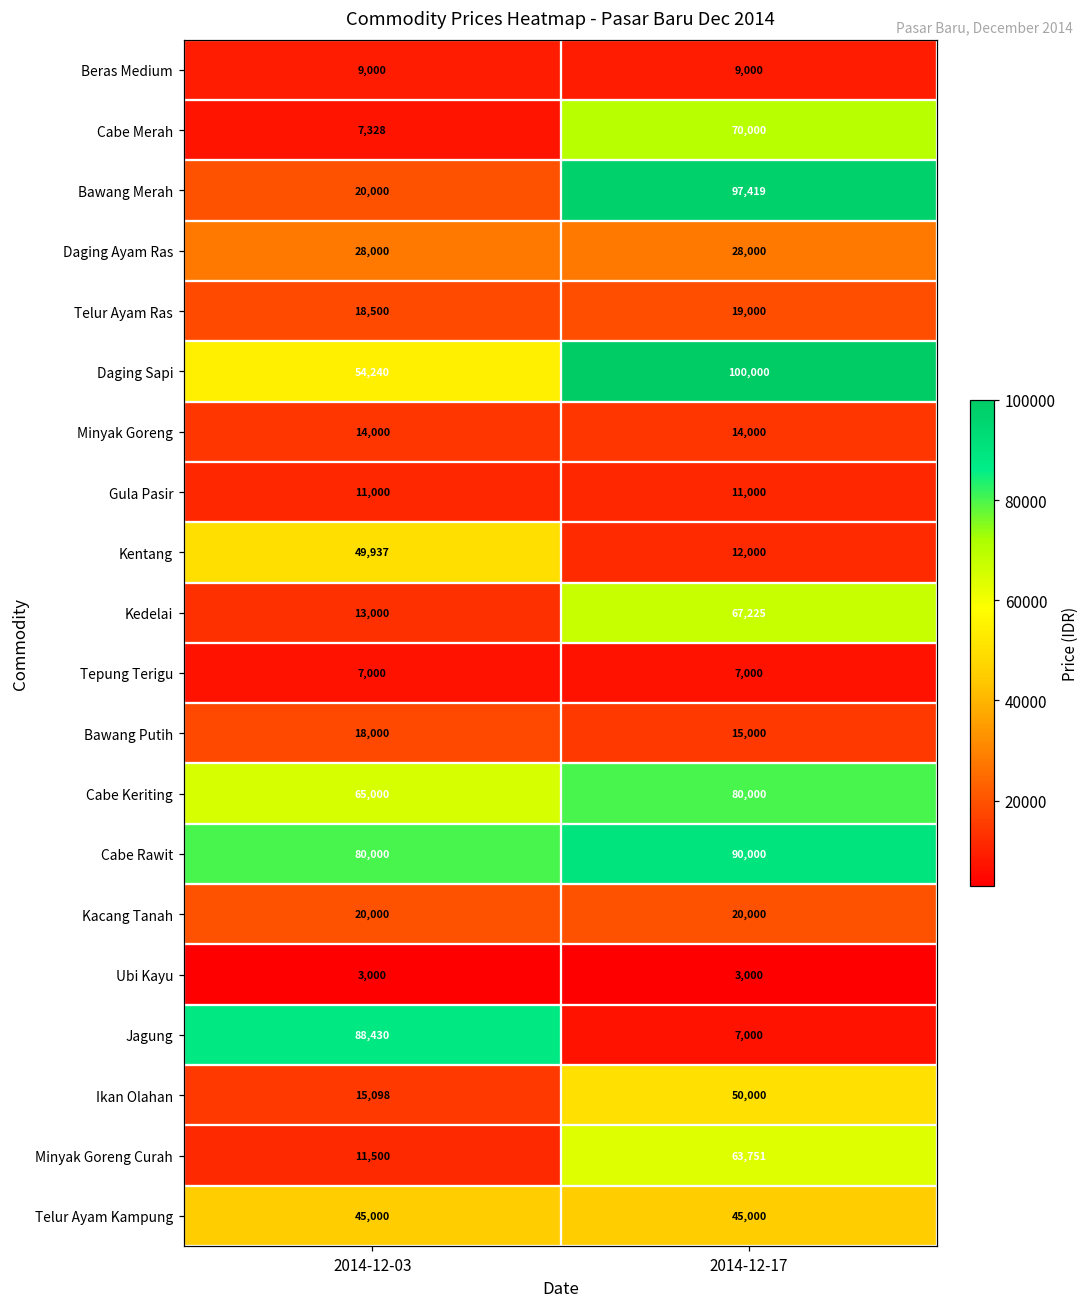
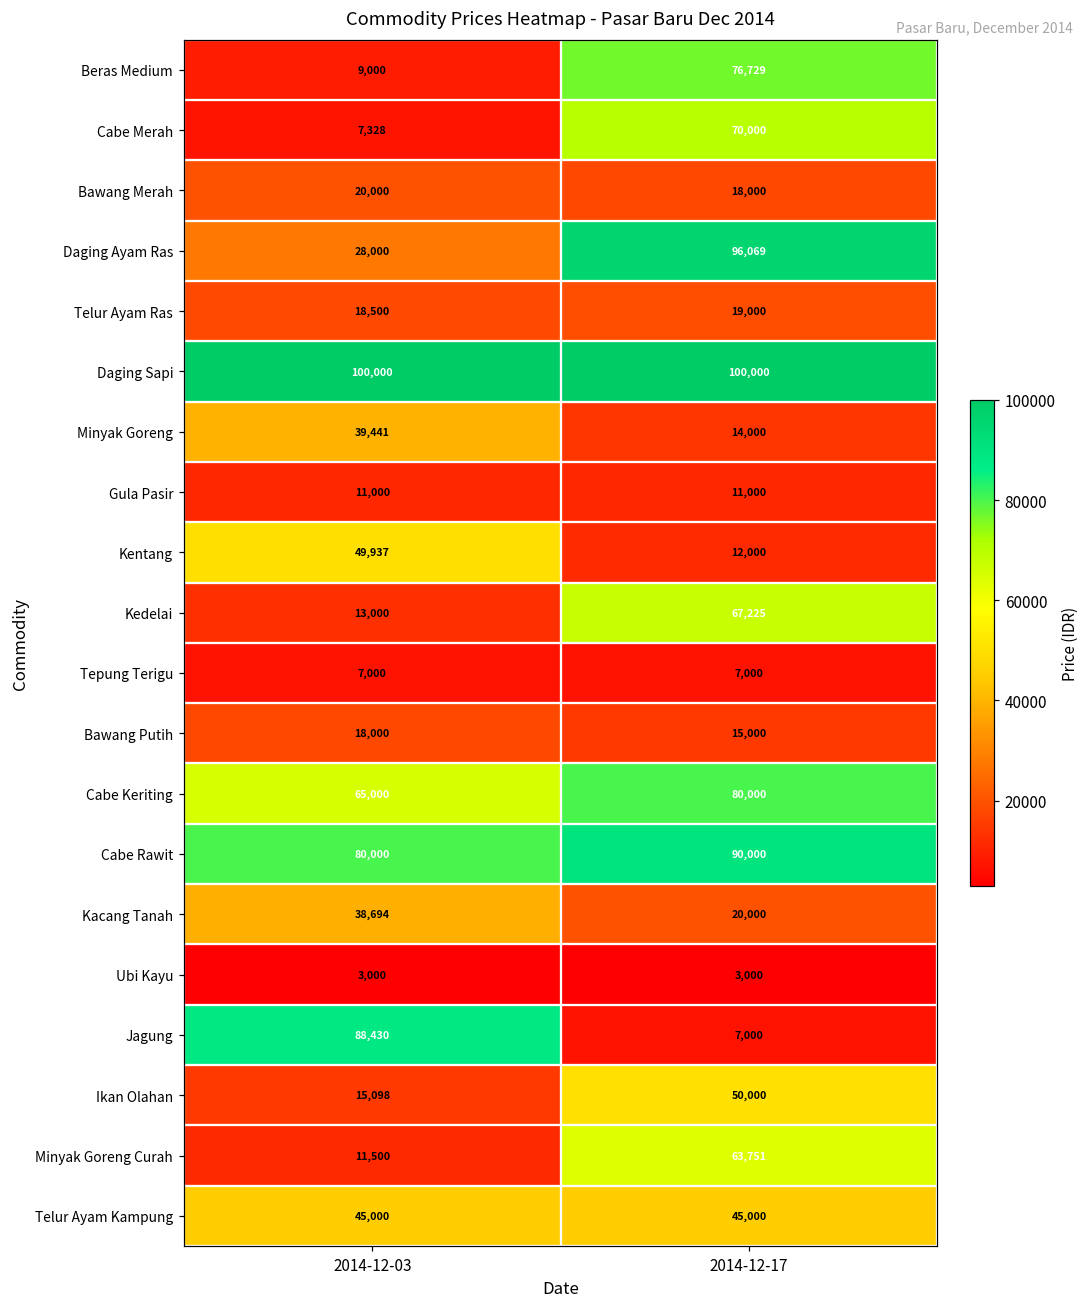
  {
    "Beras Medium": {
      "2014-12-03": "9,000",
-     "2014-12-17": "9,000"
+     "2014-12-17": "76,729"
    },
    "Cabe Merah": {
      "2014-12-03": "7,328",
      "2014-12-17": "70,000"
    },
    "Bawang Merah": {
      "2014-12-03": "20,000",
-     "2014-12-17": "97,419"
+     "2014-12-17": "18,000"
    },
    "Daging Ayam Ras": {
      "2014-12-03": "28,000",
-     "2014-12-17": "28,000"
+     "2014-12-17": "96,069"
    },
    "Telur Ayam Ras": {
      "2014-12-03": "18,500",
      "2014-12-17": "19,000"
    },
    "Daging Sapi": {
-     "2014-12-03": "54,240",
+     "2014-12-03": "100,000",
      "2014-12-17": "100,000"
    },
    "Minyak Goreng": {
-     "2014-12-03": "14,000",
+     "2014-12-03": "39,441",
      "2014-12-17": "14,000"
    },
    "Gula Pasir": {
      "2014-12-03": "11,000",
      "2014-12-17": "11,000"
    },
    "Kentang": {
      "2014-12-03": "49,937",
      "2014-12-17": "12,000"
    },
    "Kedelai": {
      "2014-12-03": "13,000",
      "2014-12-17": "67,225"
    },
    "Tepung Terigu": {
      "2014-12-03": "7,000",
      "2014-12-17": "7,000"
    },
    "Bawang Putih": {
      "2014-12-03": "18,000",
      "2014-12-17": "15,000"
    },
    "Cabe Keriting": {
      "2014-12-03": "65,000",
      "2014-12-17": "80,000"
    },
    "Cabe Rawit": {
      "2014-12-03": "80,000",
      "2014-12-17": "90,000"
    },
    "Kacang Tanah": {
-     "2014-12-03": "20,000",
+     "2014-12-03": "38,694",
      "2014-12-17": "20,000"
    },
    "Ubi Kayu": {
      "2014-12-03": "3,000",
      "2014-12-17": "3,000"
    },
    "Jagung": {
      "2014-12-03": "88,430",
      "2014-12-17": "7,000"
    },
    "Ikan Olahan": {
      "2014-12-03": "15,098",
      "2014-12-17": "50,000"
    },
    "Minyak Goreng Curah": {
      "2014-12-03": "11,500",
      "2014-12-17": "63,751"
    },
    "Telur Ayam Kampung": {
      "2014-12-03": "45,000",
      "2014-12-17": "45,000"
    }
  }
